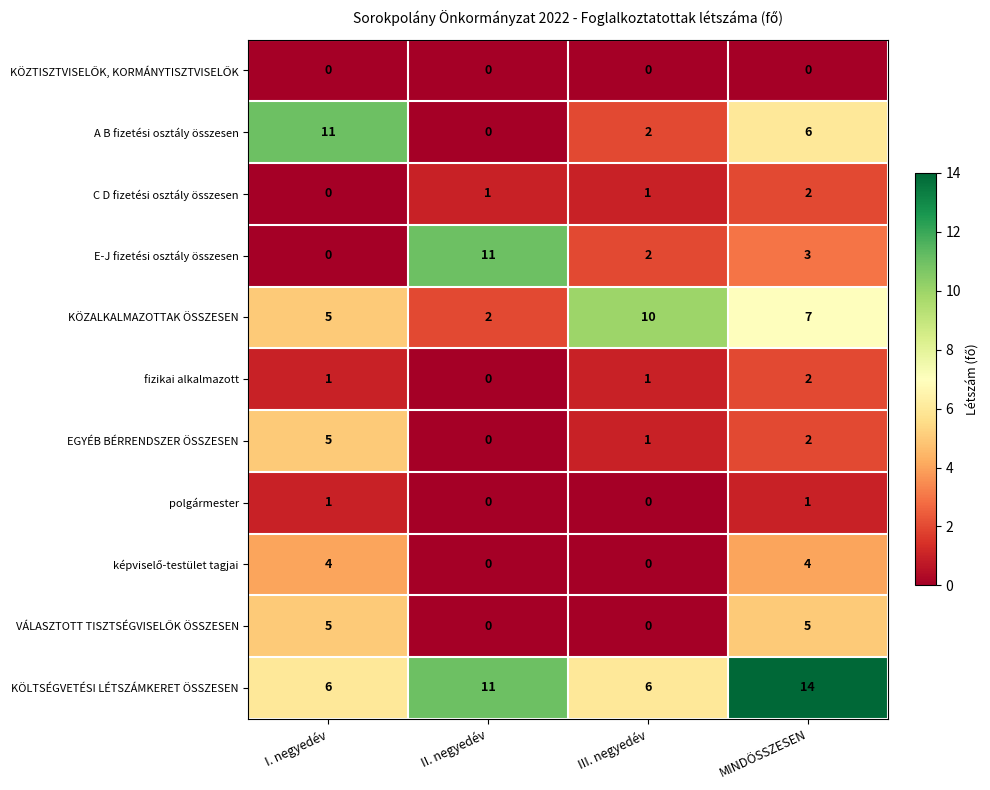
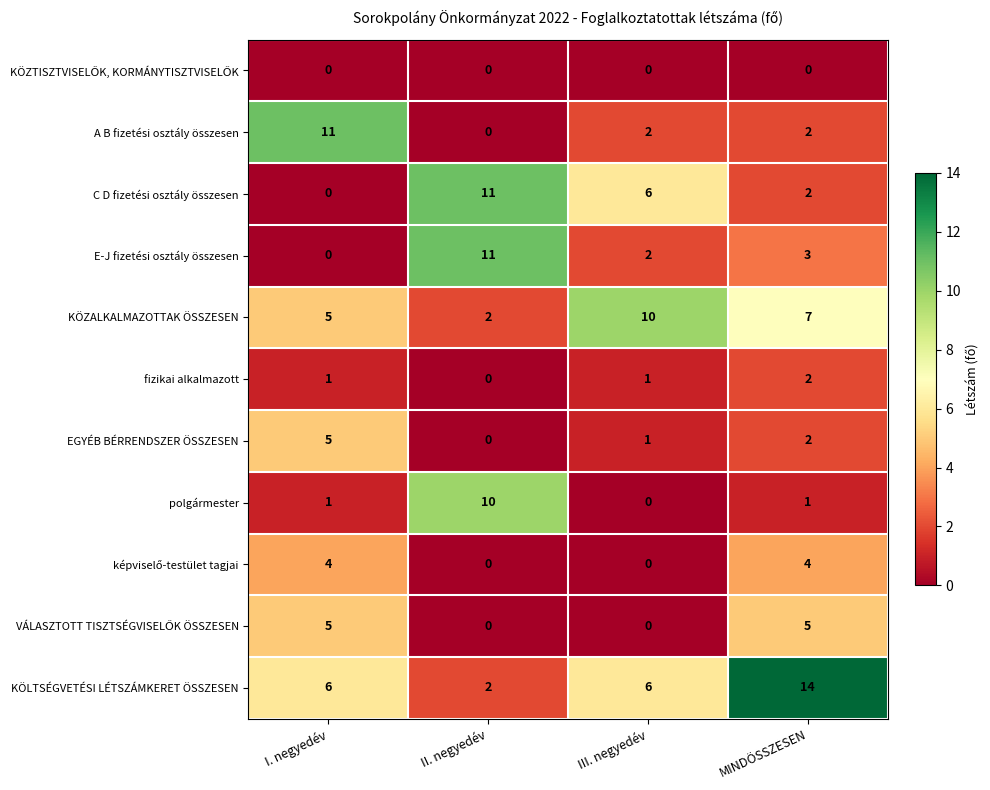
  {
    "KÖZTISZTVISELŐK, KORMÁNYTISZTVISELŐK": {
      "I. negyedév": 0,
      "II. negyedév": 0,
      "III. negyedév": 0,
      "MINDÖSSZESEN": 0
    },
    "A B fizetési osztály összesen": {
      "I. negyedév": 11,
      "II. negyedév": 0,
      "III. negyedév": 2,
-     "MINDÖSSZESEN": 6
+     "MINDÖSSZESEN": 2
    },
    "C D fizetési osztály összesen": {
      "I. negyedév": 0,
-     "II. negyedév": 1,
-     "III. negyedév": 1,
+     "II. negyedév": 11,
+     "III. negyedév": 6,
      "MINDÖSSZESEN": 2
    },
    "E-J fizetési osztály összesen": {
      "I. negyedév": 0,
      "II. negyedév": 11,
      "III. negyedév": 2,
      "MINDÖSSZESEN": 3
    },
    "KÖZALKALMAZOTTAK ÖSSZESEN": {
      "I. negyedév": 5,
      "II. negyedév": 2,
      "III. negyedév": 10,
      "MINDÖSSZESEN": 7
    },
    "fizikai alkalmazott": {
      "I. negyedév": 1,
      "II. negyedév": 0,
      "III. negyedév": 1,
      "MINDÖSSZESEN": 2
    },
    "EGYÉB BÉRRENDSZER ÖSSZESEN": {
      "I. negyedév": 5,
      "II. negyedév": 0,
      "III. negyedév": 1,
      "MINDÖSSZESEN": 2
    },
    "polgármester": {
      "I. negyedév": 1,
-     "II. negyedév": 0,
+     "II. negyedév": 10,
      "III. negyedév": 0,
      "MINDÖSSZESEN": 1
    },
    "képviselő-testület tagjai": {
      "I. negyedév": 4,
      "II. negyedév": 0,
      "III. negyedév": 0,
      "MINDÖSSZESEN": 4
    },
    "VÁLASZTOTT TISZTSÉGVISELŐK ÖSSZESEN": {
      "I. negyedév": 5,
      "II. negyedév": 0,
      "III. negyedév": 0,
      "MINDÖSSZESEN": 5
    },
    "KÖLTSÉGVETÉSI LÉTSZÁMKERET ÖSSZESEN": {
      "I. negyedév": 6,
-     "II. negyedév": 11,
+     "II. negyedév": 2,
      "III. negyedév": 6,
      "MINDÖSSZESEN": 14
    }
  }
